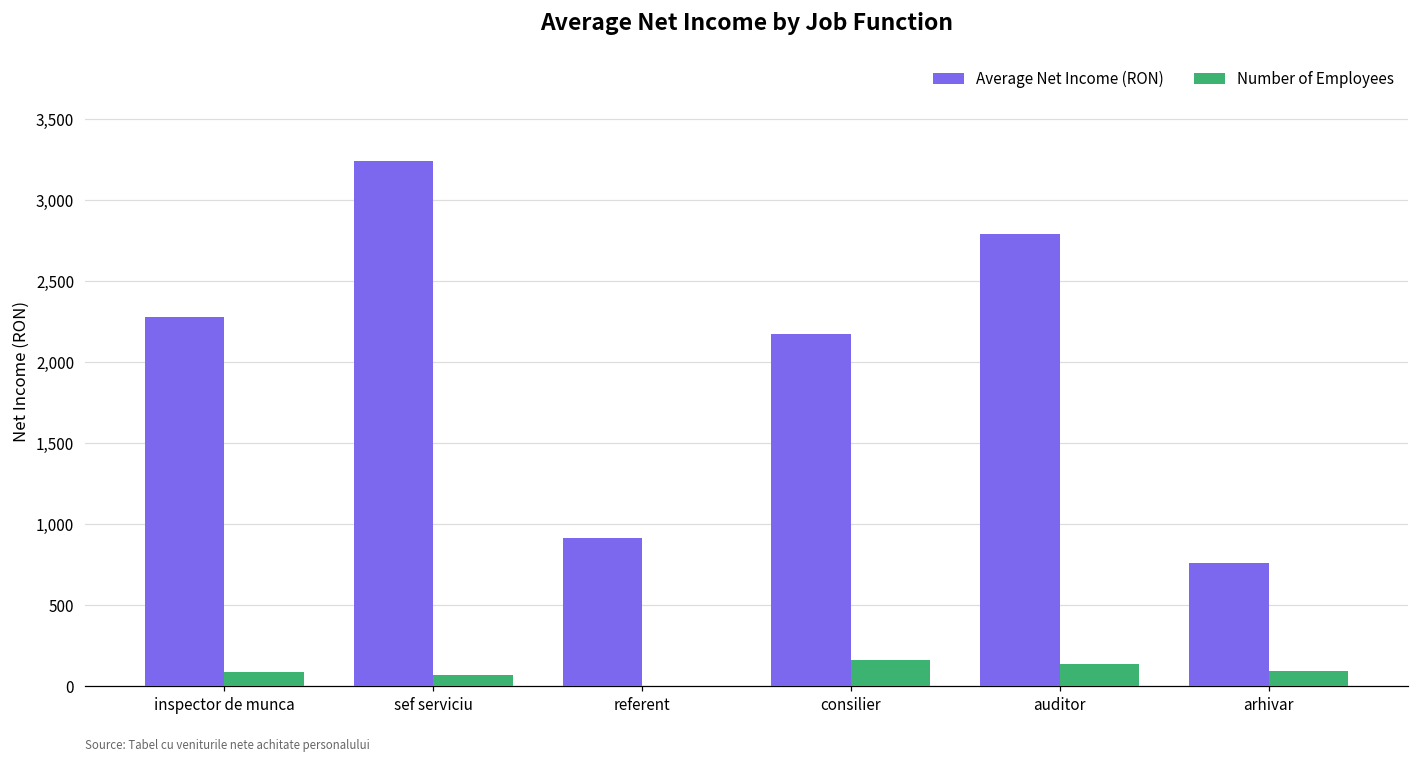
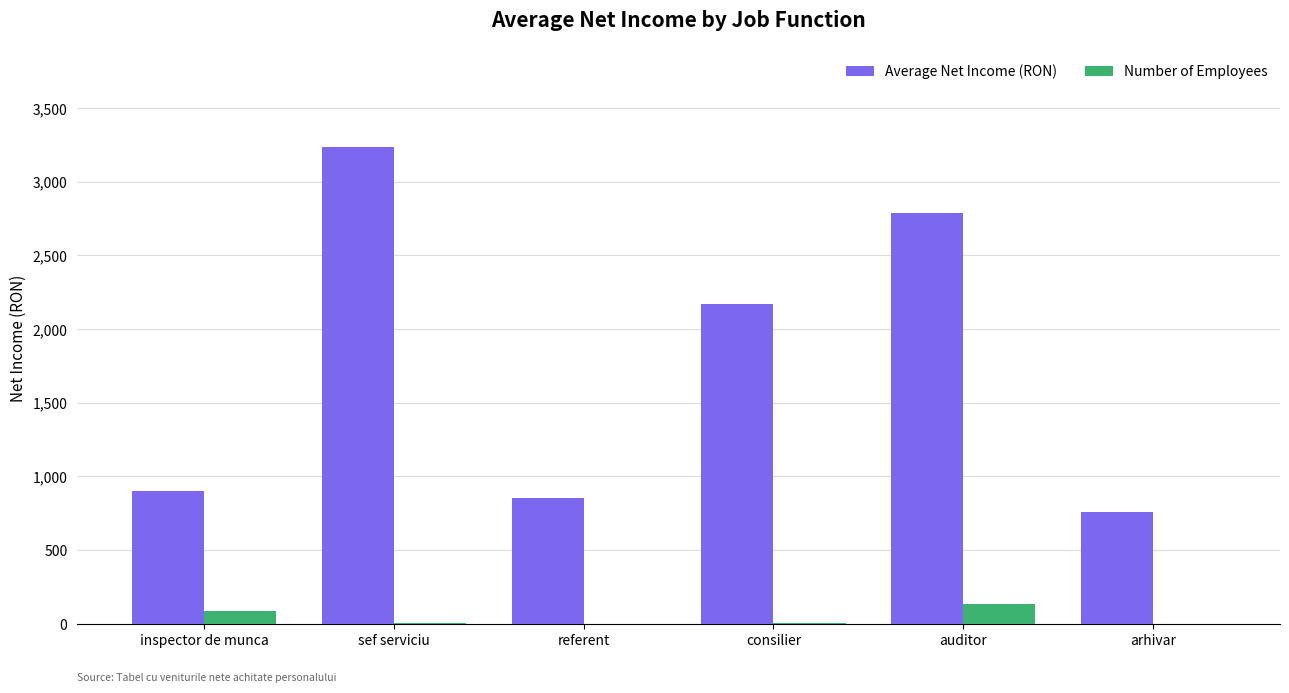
  {
    "Average Net Income (RON)": {
-     "inspector de munca": "2,280",
+     "inspector de munca": "900",
      "sef serviciu": "3,240",
-     "referent": "910",
+     "referent": "860",
      "consilier": "2,170",
      "auditor": "2,790",
      "arhivar": "760"
    },
    "Number of Employees": {
      "inspector de munca": "90",
-     "sef serviciu": "70",
-     "consilier": "160",
+     "sef serviciu": "0",
+     "consilier": "10",
      "auditor": "130",
-     "arhivar": "90"
+     "arhivar": "0"
    }
  }
